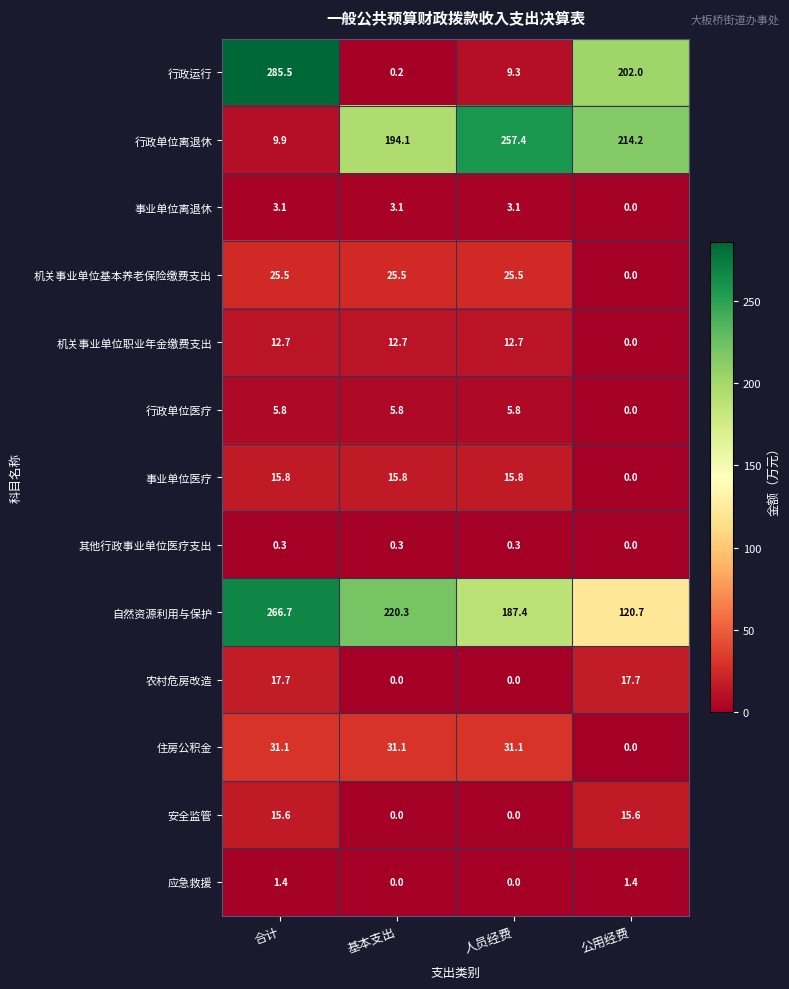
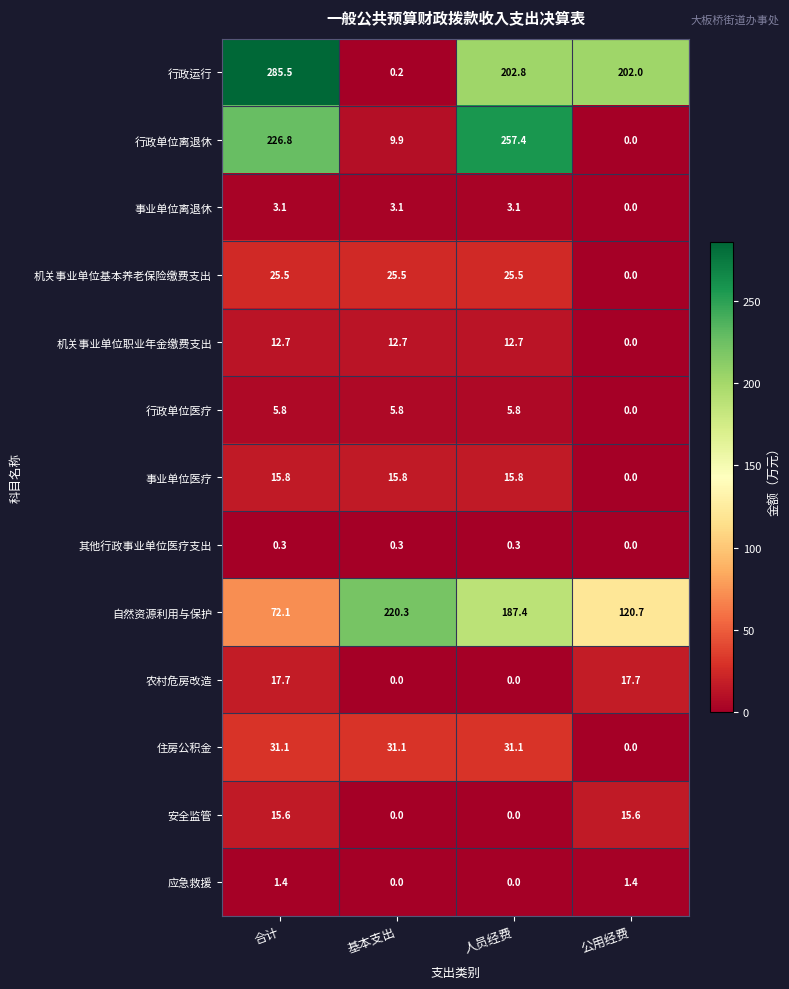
  {
    "行政运行": {
      "合计": 285.5,
      "基本支出": 0.2,
-     "人员经费": 9.3,
+     "人员经费": 202.8,
      "公用经费": 202.0
    },
    "行政单位离退休": {
-     "合计": 9.9,
-     "基本支出": 194.1,
+     "合计": 226.8,
+     "基本支出": 9.9,
      "人员经费": 257.4,
-     "公用经费": 214.2
+     "公用经费": 0.0
    },
    "事业单位离退休": {
      "合计": 3.1,
      "基本支出": 3.1,
      "人员经费": 3.1,
      "公用经费": 0.0
    },
    "机关事业单位基本养老保险缴费支出": {
      "合计": 25.5,
      "基本支出": 25.5,
      "人员经费": 25.5,
      "公用经费": 0.0
    },
    "机关事业单位职业年金缴费支出": {
      "合计": 12.7,
      "基本支出": 12.7,
      "人员经费": 12.7,
      "公用经费": 0.0
    },
    "行政单位医疗": {
      "合计": 5.8,
      "基本支出": 5.8,
      "人员经费": 5.8,
      "公用经费": 0.0
    },
    "事业单位医疗": {
      "合计": 15.8,
      "基本支出": 15.8,
      "人员经费": 15.8,
      "公用经费": 0.0
    },
    "其他行政事业单位医疗支出": {
      "合计": 0.3,
      "基本支出": 0.3,
      "人员经费": 0.3,
      "公用经费": 0.0
    },
    "自然资源利用与保护": {
-     "合计": 266.7,
+     "合计": 72.1,
      "基本支出": 220.3,
      "人员经费": 187.4,
      "公用经费": 120.7
    },
    "农村危房改造": {
      "合计": 17.7,
      "基本支出": 0.0,
      "人员经费": 0.0,
      "公用经费": 17.7
    },
    "住房公积金": {
      "合计": 31.1,
      "基本支出": 31.1,
      "人员经费": 31.1,
      "公用经费": 0.0
    },
    "安全监管": {
      "合计": 15.6,
      "基本支出": 0.0,
      "人员经费": 0.0,
      "公用经费": 15.6
    },
    "应急救援": {
      "合计": 1.4,
      "基本支出": 0.0,
      "人员经费": 0.0,
      "公用经费": 1.4
    }
  }
